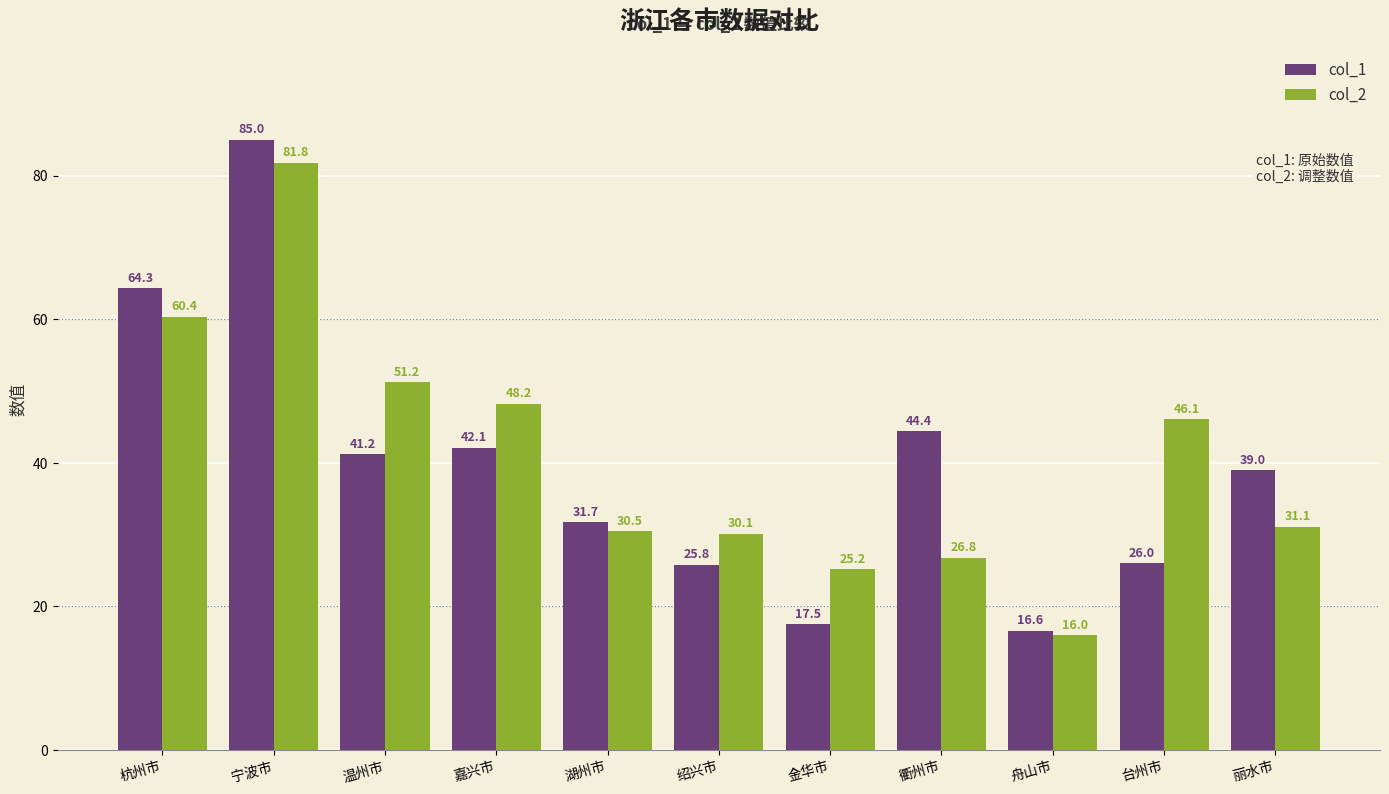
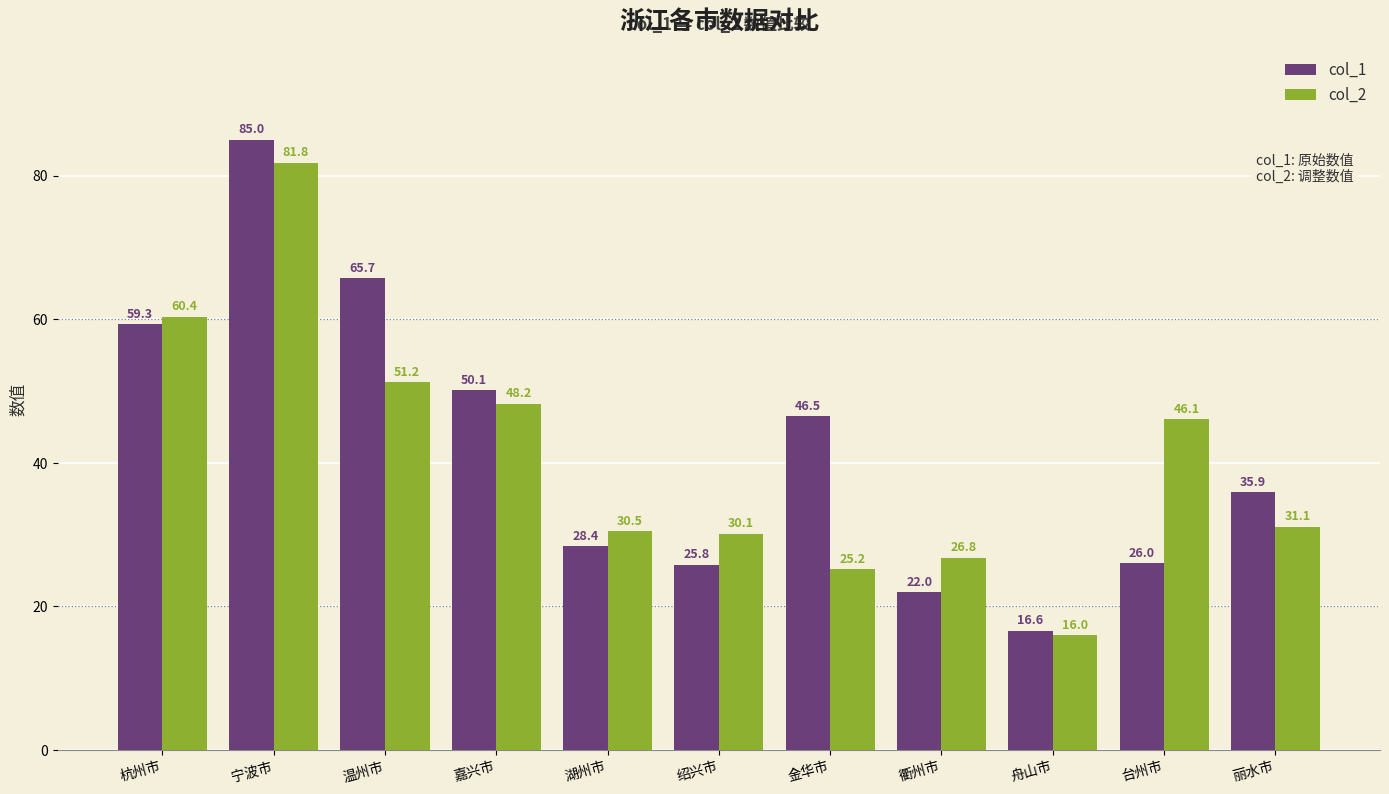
  {
    "col_1": {
-     "杭州市": 64.3,
+     "杭州市": 59.3,
      "宁波市": 85.0,
-     "温州市": 41.2,
-     "嘉兴市": 42.1,
-     "湖州市": 31.7,
+     "温州市": 65.7,
+     "嘉兴市": 50.1,
+     "湖州市": 28.4,
      "绍兴市": 25.8,
-     "金华市": 17.5,
-     "衢州市": 44.4,
+     "金华市": 46.5,
+     "衢州市": 22.0,
      "舟山市": 16.6,
      "台州市": 26.0,
-     "丽水市": 39.0
+     "丽水市": 35.9
    },
    "col_2": {
      "杭州市": 60.4,
      "宁波市": 81.8,
      "温州市": 51.2,
      "嘉兴市": 48.2,
      "湖州市": 30.5,
      "绍兴市": 30.1,
      "金华市": 25.2,
      "衢州市": 26.8,
      "舟山市": 16.0,
      "台州市": 46.1,
      "丽水市": 31.1
    }
  }
